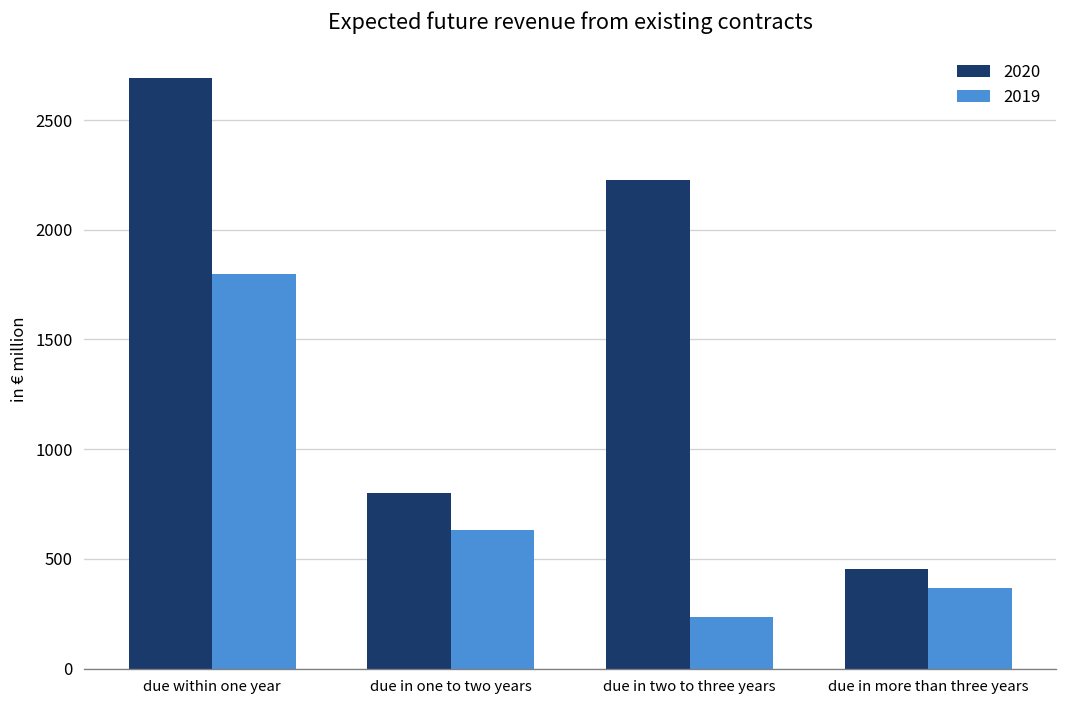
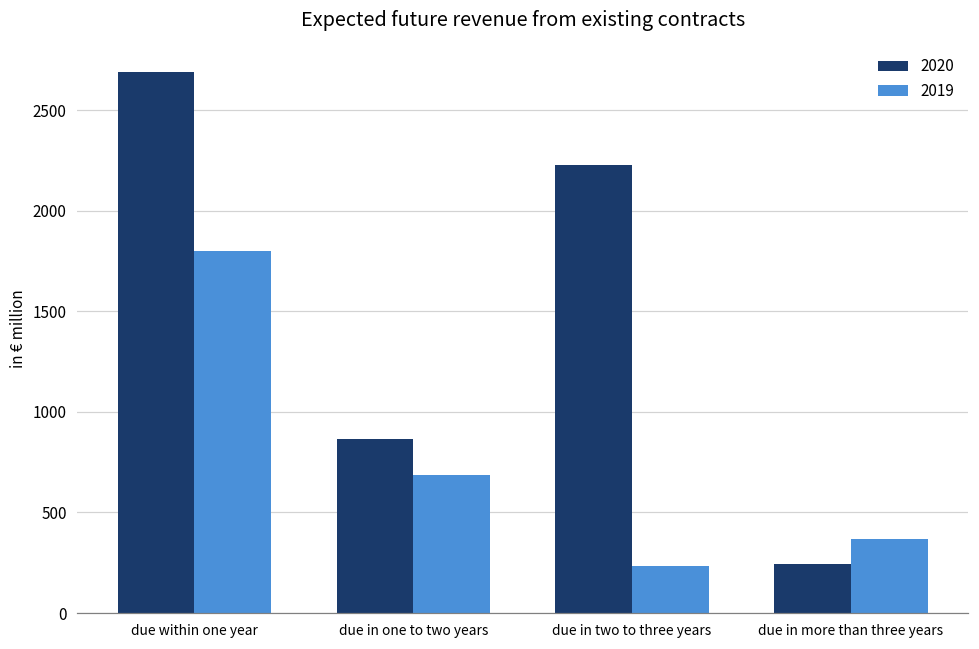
  {
    "2020": {
      "due within one year": 2690,
-     "due in one to two years": 800,
+     "due in one to two years": 860,
      "due in two to three years": 2230,
-     "due in more than three years": 460
+     "due in more than three years": 240
    },
    "2019": {
      "due within one year": 1800,
-     "due in one to two years": 630,
+     "due in one to two years": 690,
      "due in two to three years": 240,
      "due in more than three years": 370
    }
  }
